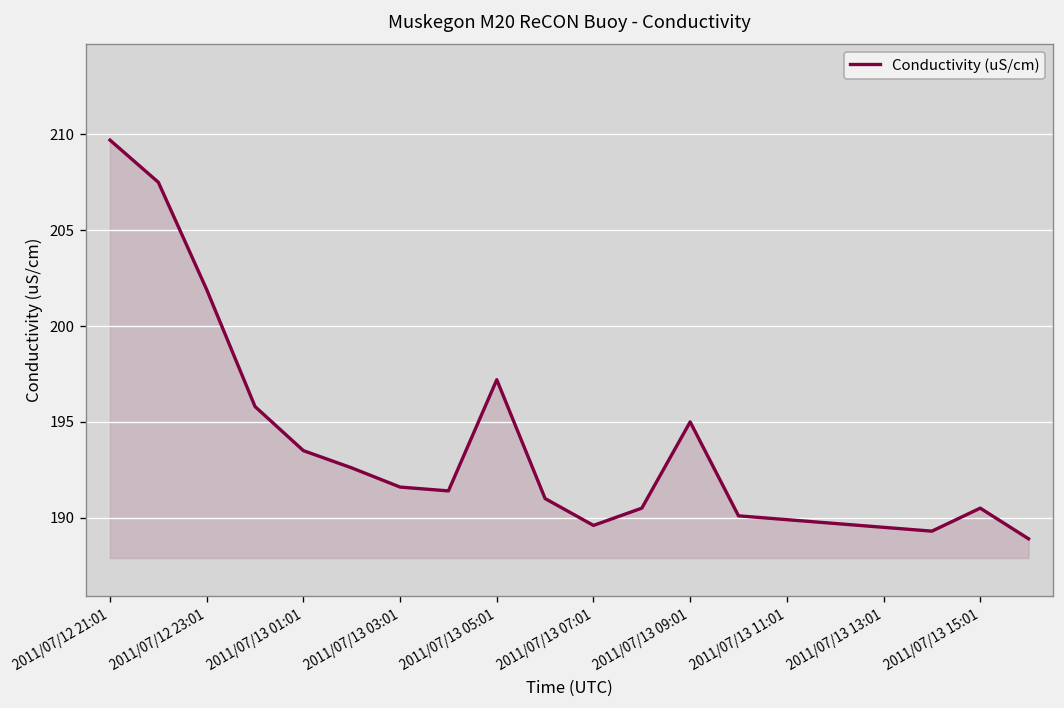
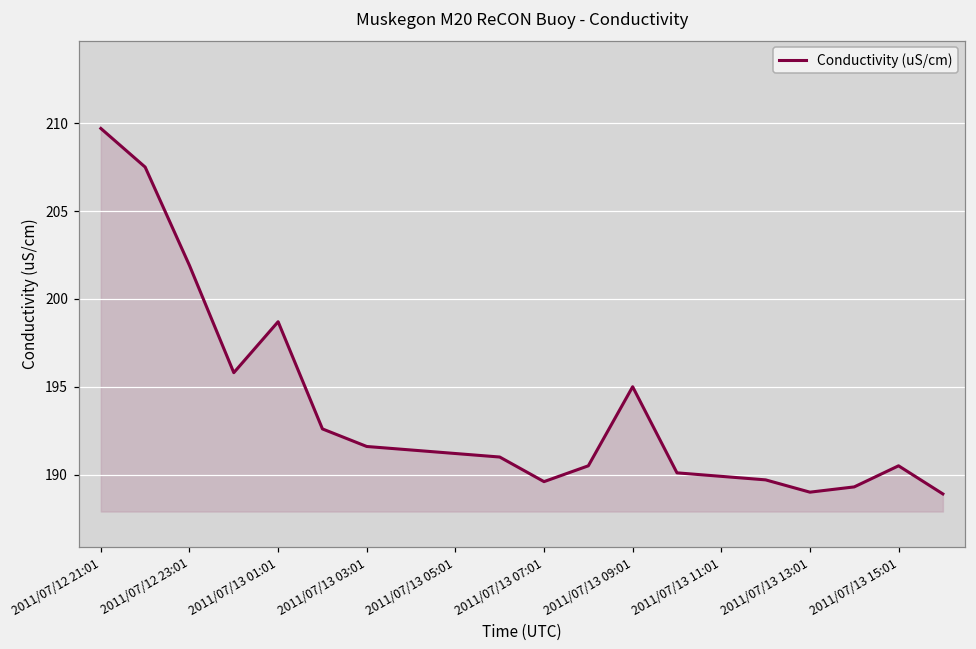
  {
    "2011/07/12 21:01": 209.7,
    "2011/07/12 23:01": 201.9,
-   "2011/07/13 01:01": 193.5,
+   "2011/07/13 01:01": 198.7,
    "2011/07/13 03:01": 191.6,
-   "2011/07/13 05:01": 197.2,
+   "2011/07/13 05:01": 191.2,
    "2011/07/13 07:01": 189.6,
    "2011/07/13 09:01": 195.0,
    "2011/07/13 11:01": 189.9,
-   "2011/07/13 13:01": 189.5,
+   "2011/07/13 13:01": 189.0,
    "2011/07/13 15:01": 190.5
  }
